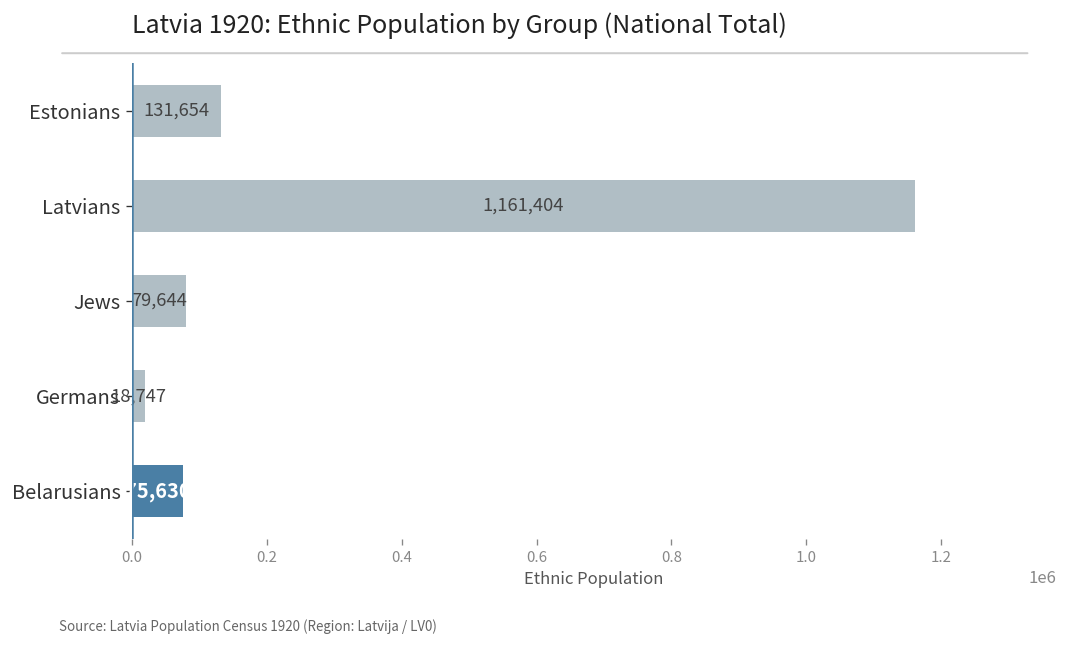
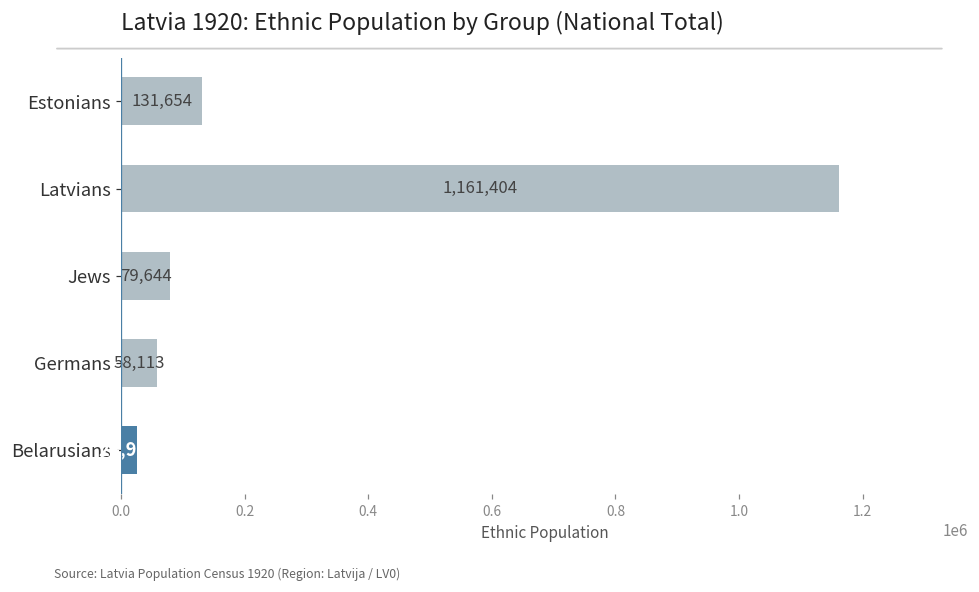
  {
    "Estonians": "131,654",
    "Latvians": "1,161,404",
    "Jews": "79,644",
-   "Germans": "18,747",
-   "Belarusians": "80000"
+   "Germans": "58,113",
+   "Belarusians": "20000"
  }
